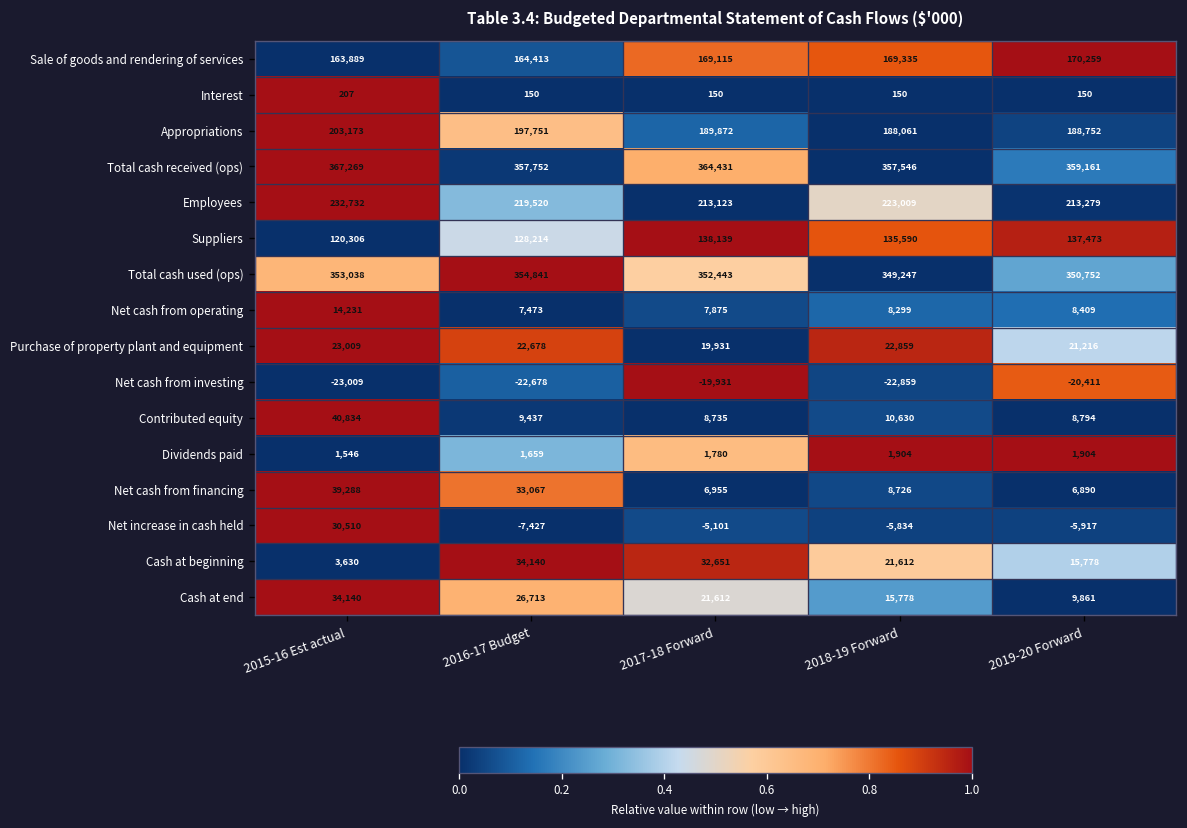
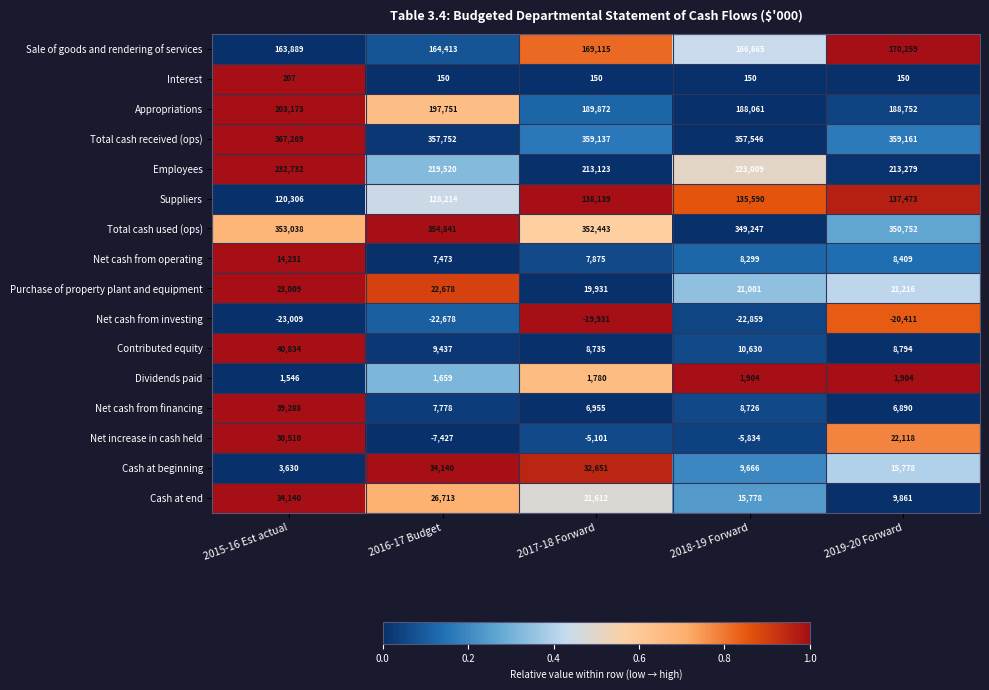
  {
    "Sale of goods and rendering of services": {
      "2015-16 Est actual": "163,889",
      "2016-17 Budget": "164,413",
      "2017-18 Forward": "169,115",
-     "2018-19 Forward": "169,335",
+     "2018-19 Forward": "166,665",
      "2019-20 Forward": "170,259"
    },
    "Interest": {
      "2015-16 Est actual": "207",
      "2016-17 Budget": "150",
      "2017-18 Forward": "150",
      "2018-19 Forward": "150",
      "2019-20 Forward": "150"
    },
    "Appropriations": {
      "2015-16 Est actual": "203,173",
      "2016-17 Budget": "197,751",
      "2017-18 Forward": "189,872",
      "2018-19 Forward": "188,061",
      "2019-20 Forward": "188,752"
    },
    "Total cash received (ops)": {
      "2015-16 Est actual": "367,269",
      "2016-17 Budget": "357,752",
-     "2017-18 Forward": "364,431",
+     "2017-18 Forward": "359,137",
      "2018-19 Forward": "357,546",
      "2019-20 Forward": "359,161"
    },
    "Employees": {
      "2015-16 Est actual": "232,732",
      "2016-17 Budget": "219,520",
      "2017-18 Forward": "213,123",
      "2018-19 Forward": "223,009",
      "2019-20 Forward": "213,279"
    },
    "Suppliers": {
      "2015-16 Est actual": "120,306",
      "2016-17 Budget": "128,214",
      "2017-18 Forward": "138,139",
      "2018-19 Forward": "135,590",
      "2019-20 Forward": "137,473"
    },
    "Total cash used (ops)": {
      "2015-16 Est actual": "353,038",
      "2016-17 Budget": "354,841",
      "2017-18 Forward": "352,443",
      "2018-19 Forward": "349,247",
      "2019-20 Forward": "350,752"
    },
    "Net cash from operating": {
      "2015-16 Est actual": "14,231",
      "2016-17 Budget": "7,473",
      "2017-18 Forward": "7,875",
      "2018-19 Forward": "8,299",
      "2019-20 Forward": "8,409"
    },
    "Purchase of property plant and equipment": {
      "2015-16 Est actual": "23,009",
      "2016-17 Budget": "22,678",
      "2017-18 Forward": "19,931",
-     "2018-19 Forward": "22,859",
+     "2018-19 Forward": "21,001",
      "2019-20 Forward": "21,216"
    },
    "Net cash from investing": {
      "2015-16 Est actual": "-23,009",
      "2016-17 Budget": "-22,678",
      "2017-18 Forward": "-19,931",
      "2018-19 Forward": "-22,859",
      "2019-20 Forward": "-20,411"
    },
    "Contributed equity": {
      "2015-16 Est actual": "40,834",
      "2016-17 Budget": "9,437",
      "2017-18 Forward": "8,735",
      "2018-19 Forward": "10,630",
      "2019-20 Forward": "8,794"
    },
    "Dividends paid": {
      "2015-16 Est actual": "1,546",
      "2016-17 Budget": "1,659",
      "2017-18 Forward": "1,780",
      "2018-19 Forward": "1,904",
      "2019-20 Forward": "1,904"
    },
    "Net cash from financing": {
      "2015-16 Est actual": "39,288",
-     "2016-17 Budget": "33,067",
+     "2016-17 Budget": "7,778",
      "2017-18 Forward": "6,955",
      "2018-19 Forward": "8,726",
      "2019-20 Forward": "6,890"
    },
    "Net increase in cash held": {
      "2015-16 Est actual": "30,510",
      "2016-17 Budget": "-7,427",
      "2017-18 Forward": "-5,101",
      "2018-19 Forward": "-5,834",
-     "2019-20 Forward": "-5,917"
+     "2019-20 Forward": "22,118"
    },
    "Cash at beginning": {
      "2015-16 Est actual": "3,630",
      "2016-17 Budget": "34,140",
      "2017-18 Forward": "32,651",
-     "2018-19 Forward": "21,612",
+     "2018-19 Forward": "9,666",
      "2019-20 Forward": "15,778"
    },
    "Cash at end": {
      "2015-16 Est actual": "34,140",
      "2016-17 Budget": "26,713",
      "2018-19 Forward": "15,778",
      "2019-20 Forward": "9,861"
    }
  }
